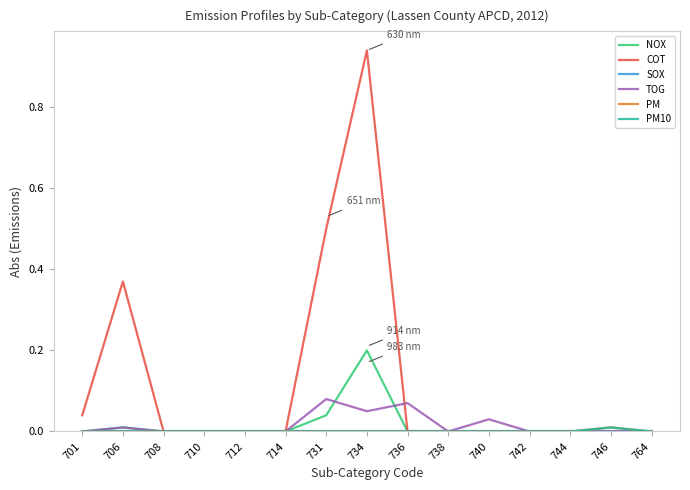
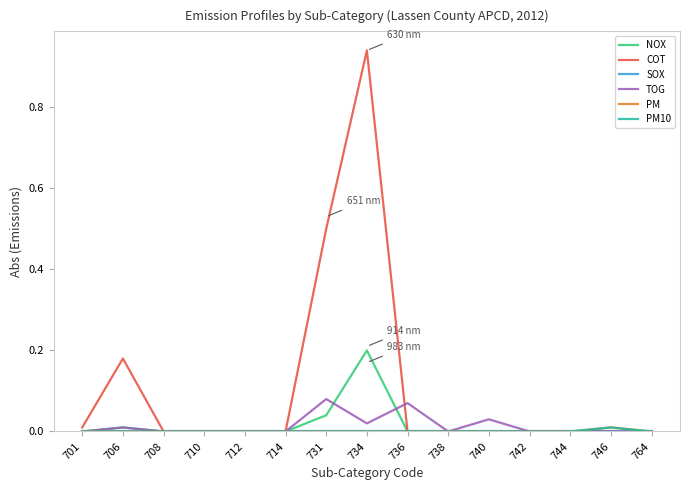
  {
    "COT": {
-     "701": 0.04,
-     "706": 0.37
+     "701": 0.01,
+     "706": 0.18
    },
    "TOG": {
      "731": 0.08,
-     "734": 0.05,
+     "734": 0.02,
      "736": 0.07,
      "740": 0.03
    }
  }
